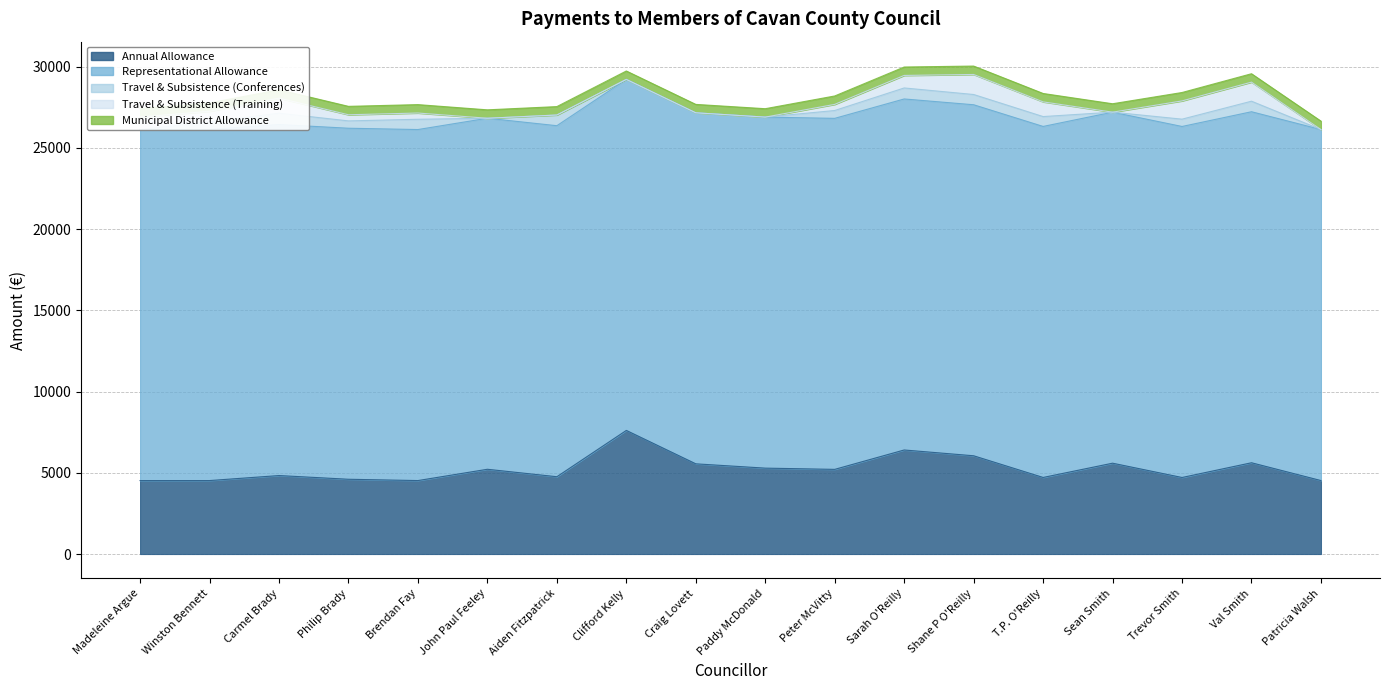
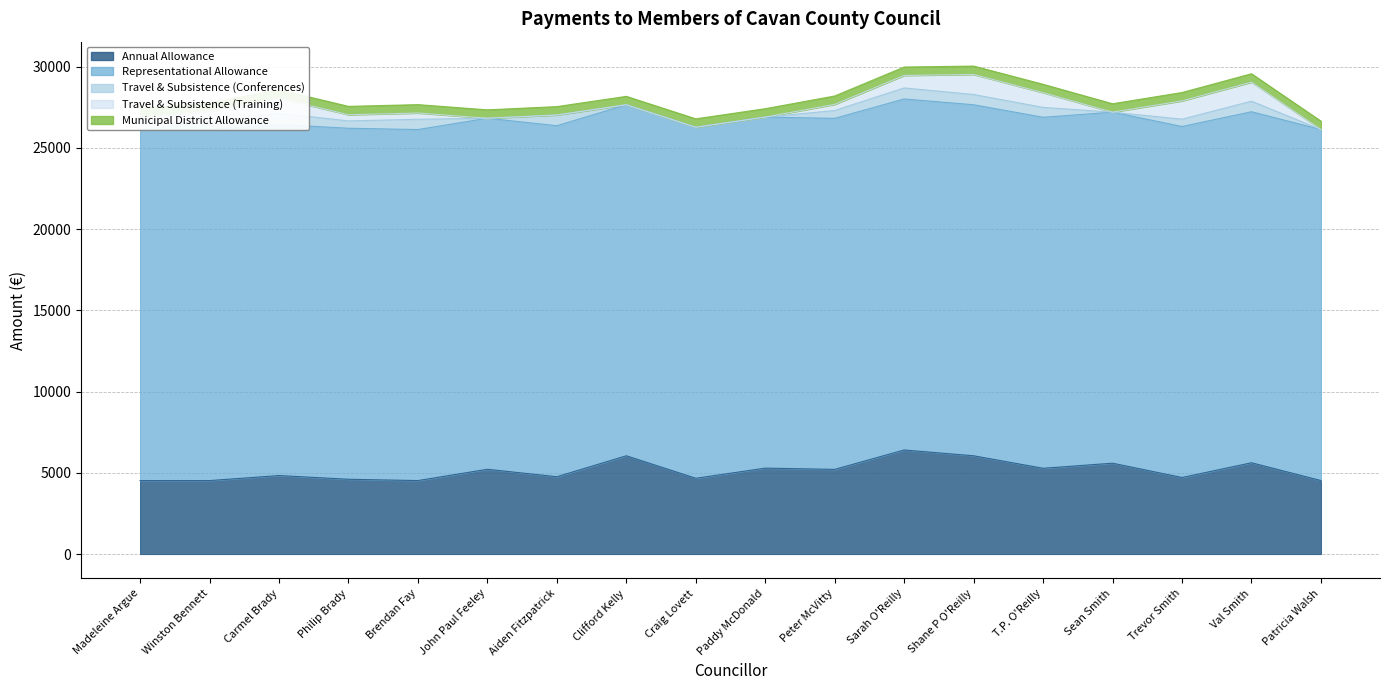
  {
    "Annual Allowance": {
      "Madeleine Argue": 4500,
      "Winston Bennett": 4500,
      "Carmel Brady": 4800,
      "Philip Brady": 4600,
      "Brendan Fay": 4500,
      "John Paul Feeley": 5200,
      "Aiden Fitzpatrick": 4800,
-     "Clifford Kelly": 7600,
-     "Craig Lovett": 5600,
+     "Clifford Kelly": 6000,
+     "Craig Lovett": 4700,
      "Paddy McDonald": 5300,
      "Peter McVitty": 5200,
      "Sarah O'Reilly": 6400,
      "Shane P O'Reilly": 6000,
-     "T.P. O'Reilly": 4700,
+     "T.P. O'Reilly": 5300,
      "Sean Smith": 5600,
      "Trevor Smith": 4700,
      "Val Smith": 5600,
      "Patricia Walsh": 4500
    },
    "Representational Allowance": {
      "Philip Brady": 21600,
      "Brendan Fay": 21600,
      "Aiden Fitzpatrick": 21600,
      "Peter McVitty": 21600,
      "Sarah O'Reilly": 21600,
      "Shane P O'Reilly": 21600,
      "T.P. O'Reilly": 21600,
      "Trevor Smith": 21600,
      "Val Smith": 21600
    },
    "Municipal District Allowance": {
      "Philip Brady": 500,
      "Brendan Fay": 500,
      "John Paul Feeley": 500,
      "Aiden Fitzpatrick": 500,
      "Clifford Kelly": 500,
      "Craig Lovett": 500,
      "Paddy McDonald": 500,
      "Peter McVitty": 500,
      "Sarah O'Reilly": 500,
      "Shane P O'Reilly": 500,
      "T.P. O'Reilly": 500,
      "Sean Smith": 500,
      "Trevor Smith": 500,
      "Val Smith": 500,
      "Patricia Walsh": 500
    }
  }
